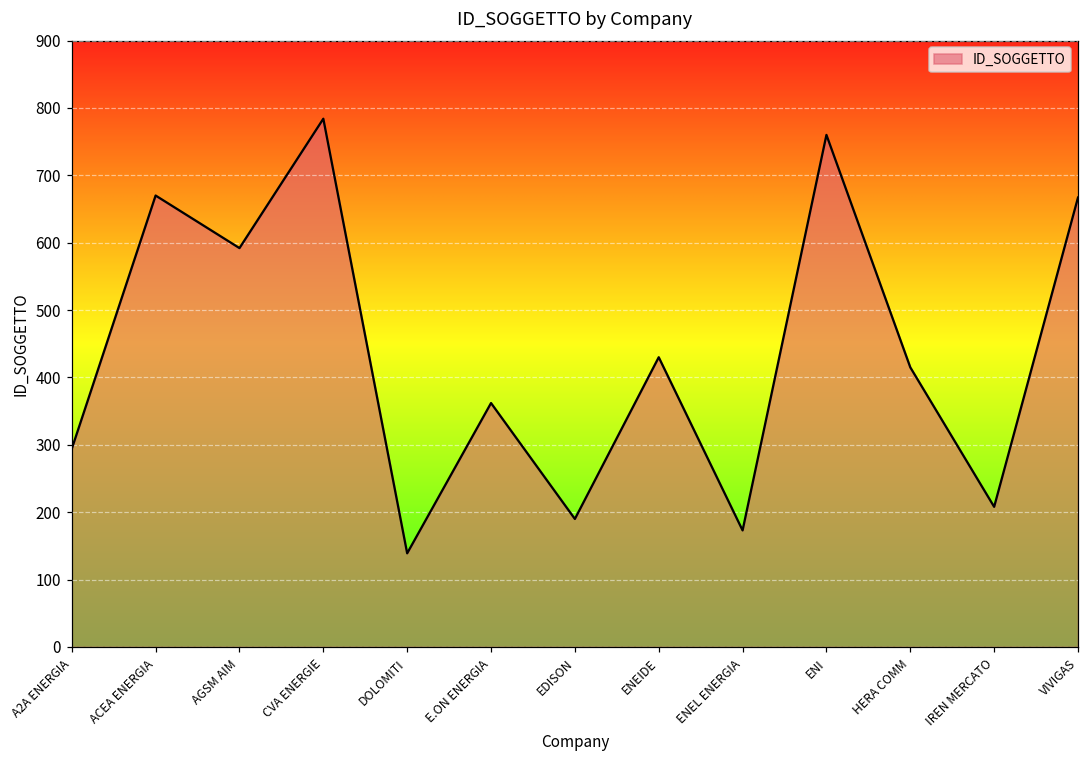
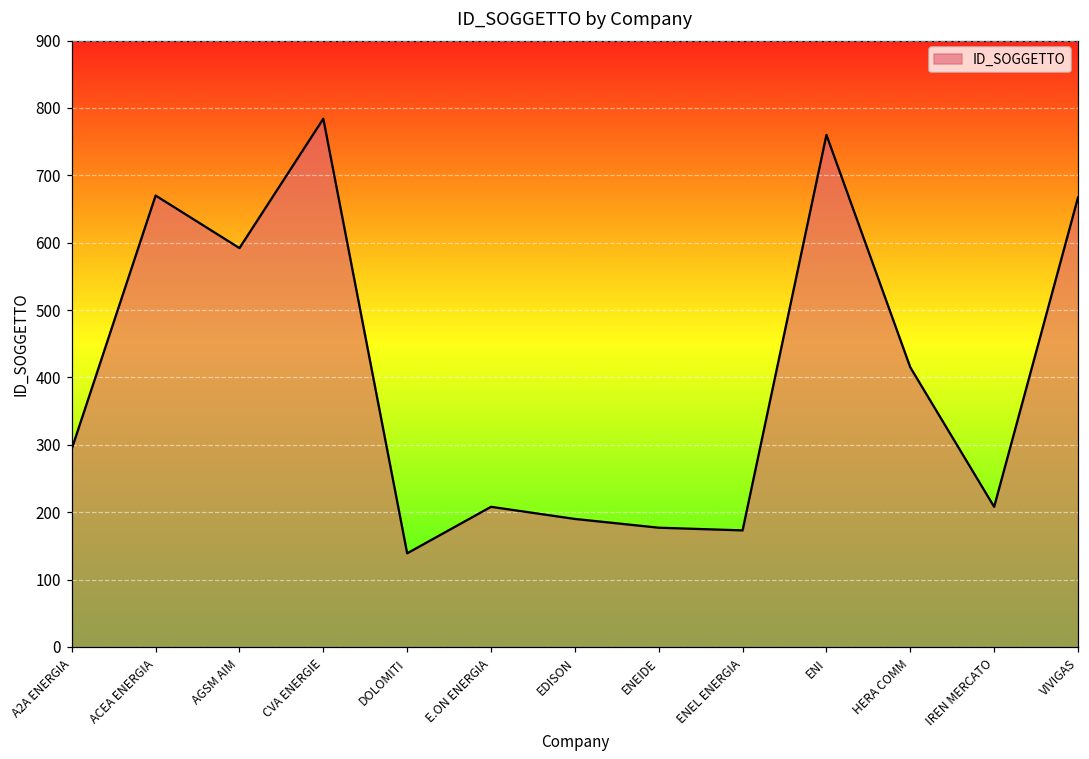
  {
    "A2A ENERGIA": 290,
    "ACEA ENERGIA": 670,
    "AGSM AIM": 590,
    "CVA ENERGIE": 780,
    "DOLOMITI": 140,
-   "E.ON ENERGIA": 360,
+   "E.ON ENERGIA": 210,
    "EDISON": 190,
-   "ENEIDE": 430,
+   "ENEIDE": 180,
    "ENEL ENERGIA": 170,
    "ENI": 760,
    "HERA COMM": 420,
    "IREN MERCATO": 210,
    "VIVIGAS": 670
  }
